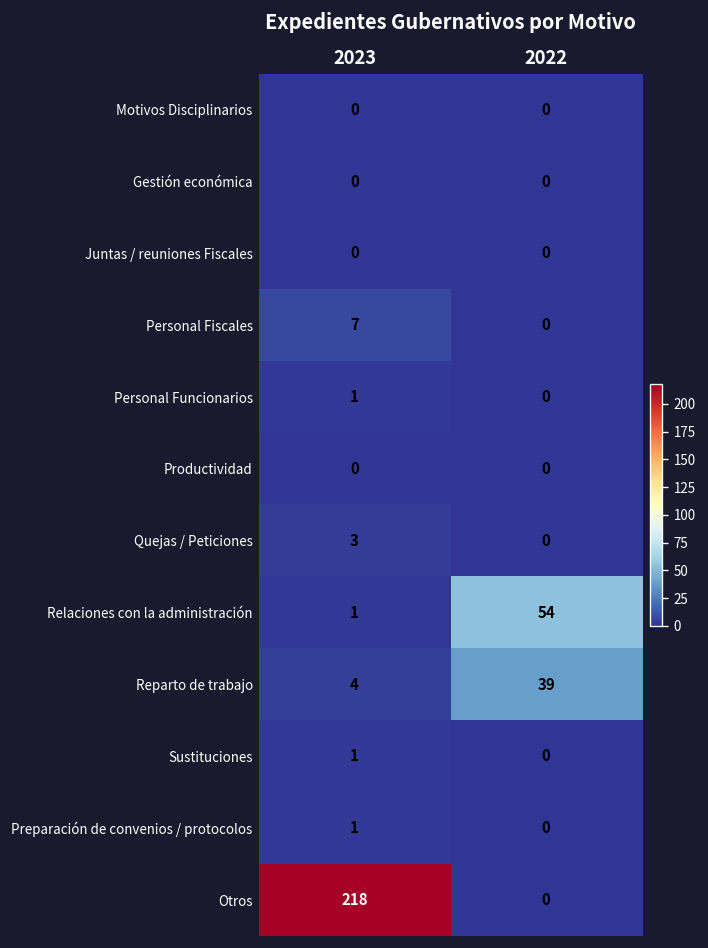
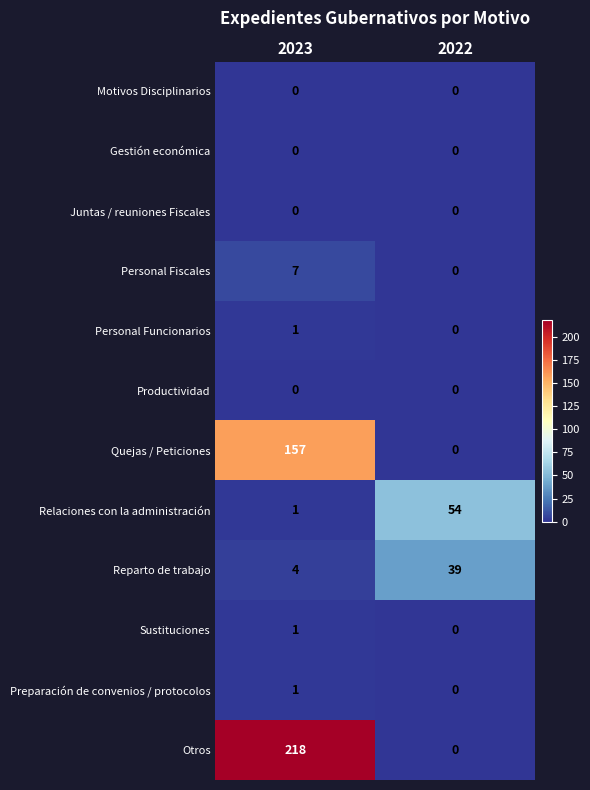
  {
    "Motivos Disciplinarios": {
      "2023": 0,
      "2022": 0
    },
    "Gestión económica": {
      "2023": 0,
      "2022": 0
    },
    "Juntas / reuniones Fiscales": {
      "2023": 0,
      "2022": 0
    },
    "Personal Fiscales": {
      "2023": 7,
      "2022": 0
    },
    "Personal Funcionarios": {
      "2023": 1,
      "2022": 0
    },
    "Productividad": {
      "2023": 0,
      "2022": 0
    },
    "Quejas / Peticiones": {
-     "2023": 3,
+     "2023": 157,
      "2022": 0
    },
    "Relaciones con la administración": {
      "2023": 1,
      "2022": 54
    },
    "Reparto de trabajo": {
      "2023": 4,
      "2022": 39
    },
    "Sustituciones": {
      "2023": 1,
      "2022": 0
    },
    "Preparación de convenios / protocolos": {
      "2023": 1,
      "2022": 0
    },
    "Otros": {
      "2023": 218,
      "2022": 0
    }
  }
